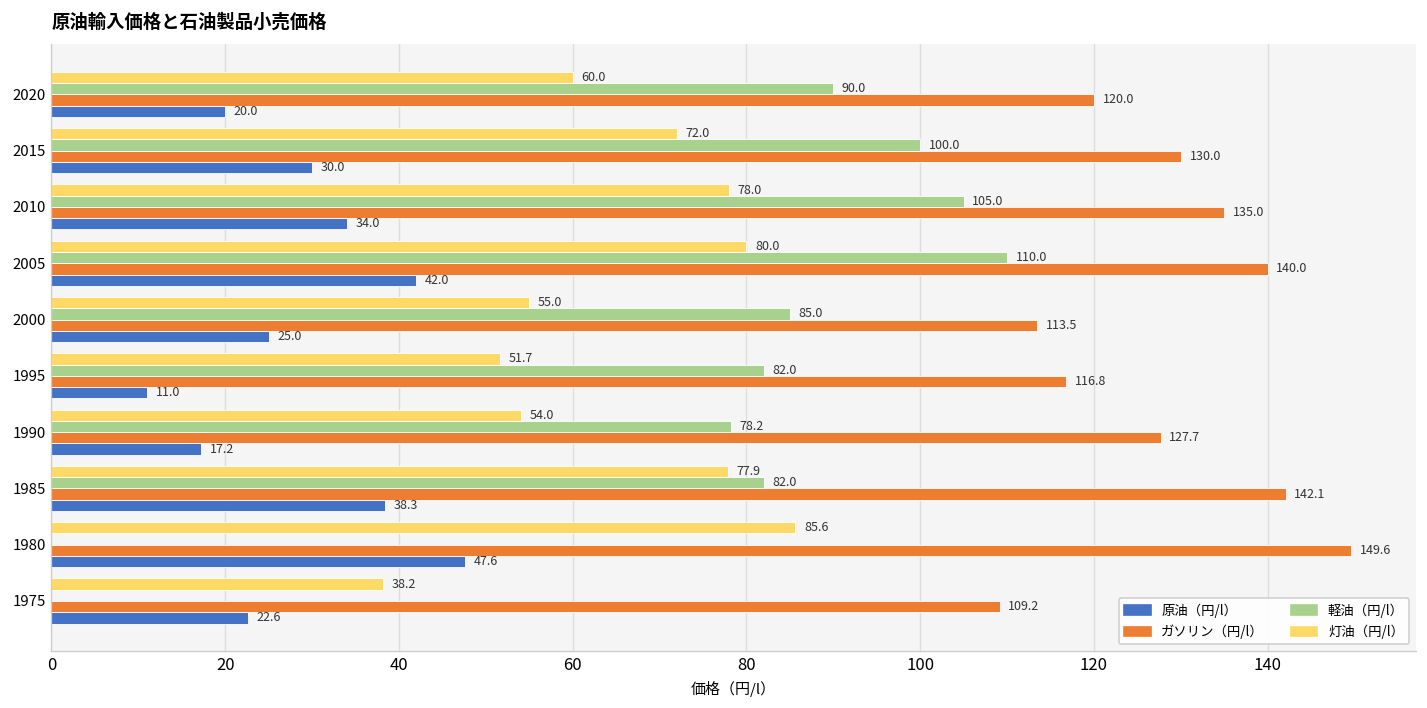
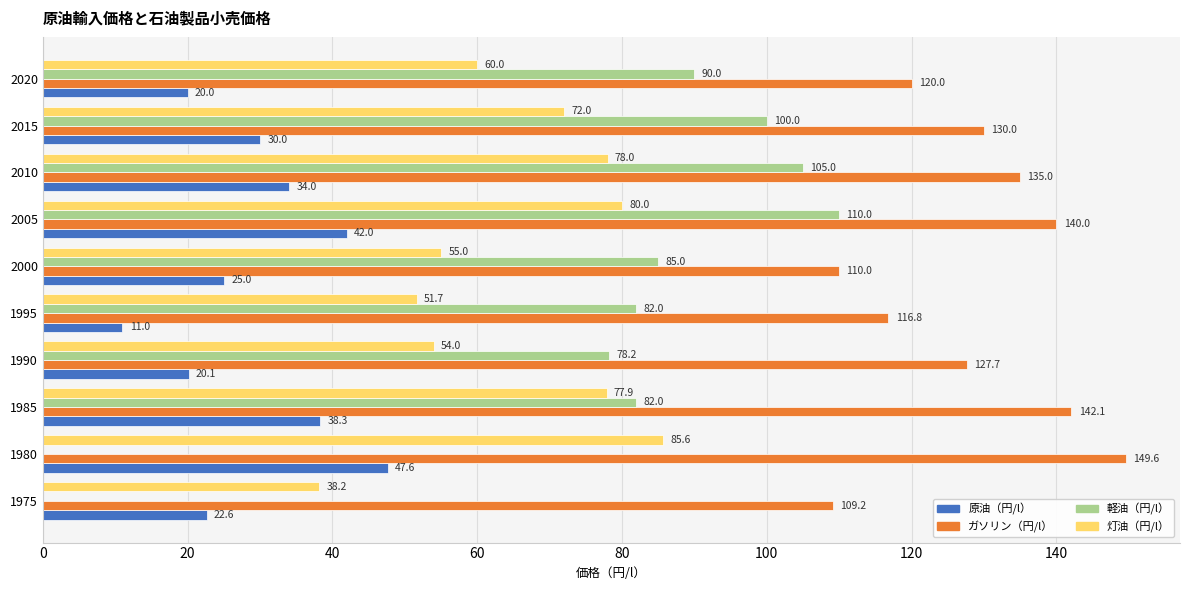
  {
    "原油（円/l）": {
      "2020": 20.0,
      "2015": 30.0,
      "2010": 34.0,
      "2005": 42.0,
      "2000": 25.0,
      "1995": 11.0,
-     "1990": 17.2,
+     "1990": 20.1,
      "1985": 38.3,
      "1980": 47.6,
      "1975": 22.6
    },
    "ガソリン（円/l）": {
      "2020": 120.0,
      "2015": 130.0,
      "2010": 135.0,
      "2005": 140.0,
-     "2000": 113.5,
+     "2000": 110.0,
      "1995": 116.8,
      "1990": 127.7,
      "1985": 142.1,
      "1980": 149.6,
      "1975": 109.2
    },
    "軽油（円/l）": {
      "2020": 90.0,
      "2015": 100.0,
      "2010": 105.0,
      "2005": 110.0,
      "2000": 85.0,
      "1995": 82.0,
      "1990": 78.2,
      "1985": 82.0
    },
    "灯油（円/l）": {
      "2020": 60.0,
      "2015": 72.0,
      "2010": 78.0,
      "2005": 80.0,
      "2000": 55.0,
      "1995": 51.7,
      "1990": 54.0,
      "1985": 77.9,
      "1980": 85.6,
      "1975": 38.2
    }
  }
